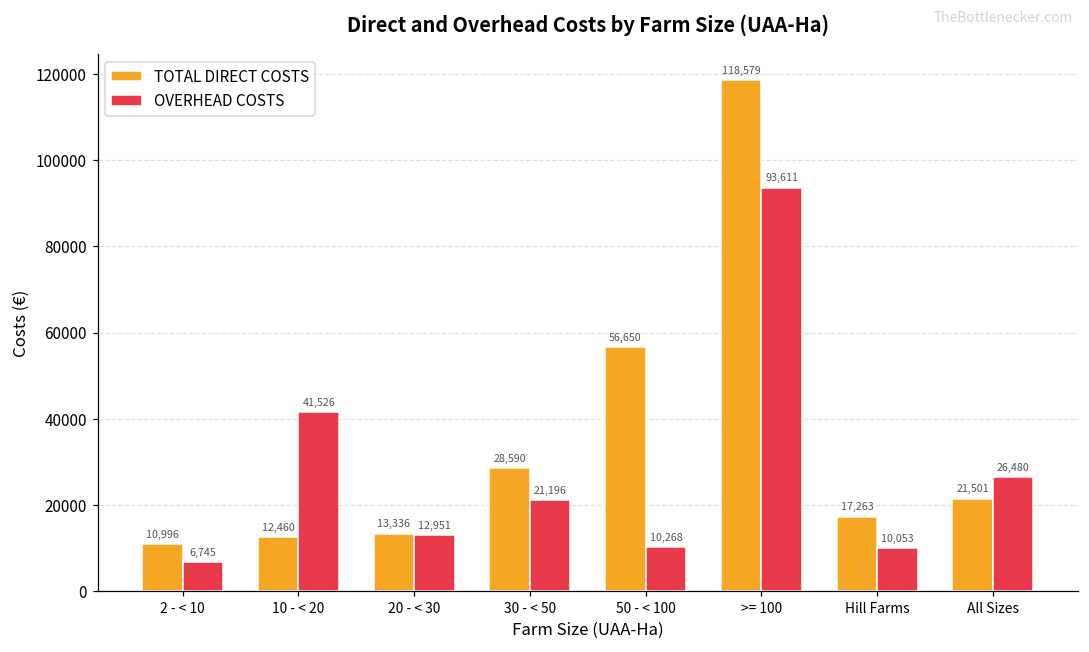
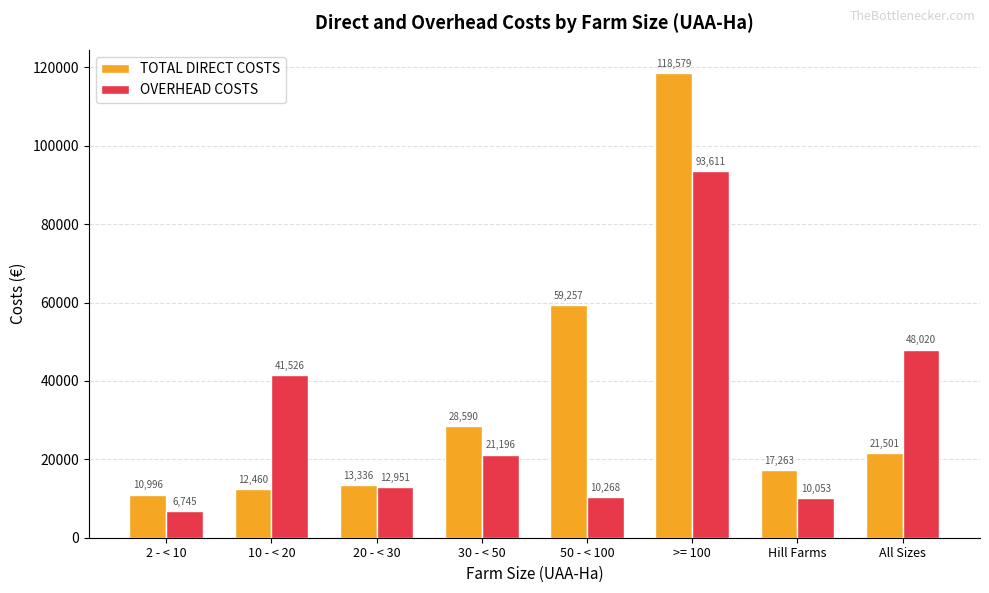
  {
    "TOTAL DIRECT COSTS": {
      "2 - < 10": "10,996",
      "10 - < 20": "12,460",
      "20 - < 30": "13,336",
      "30 - < 50": "28,590",
-     "50 - < 100": "56,650",
+     "50 - < 100": "59,257",
      ">= 100": "118,579",
      "Hill Farms": "17,263",
      "All Sizes": "21,501"
    },
    "OVERHEAD COSTS": {
      "2 - < 10": "6,745",
      "10 - < 20": "41,526",
      "20 - < 30": "12,951",
      "30 - < 50": "21,196",
      "50 - < 100": "10,268",
      ">= 100": "93,611",
      "Hill Farms": "10,053",
-     "All Sizes": "26,480"
+     "All Sizes": "48,020"
    }
  }
